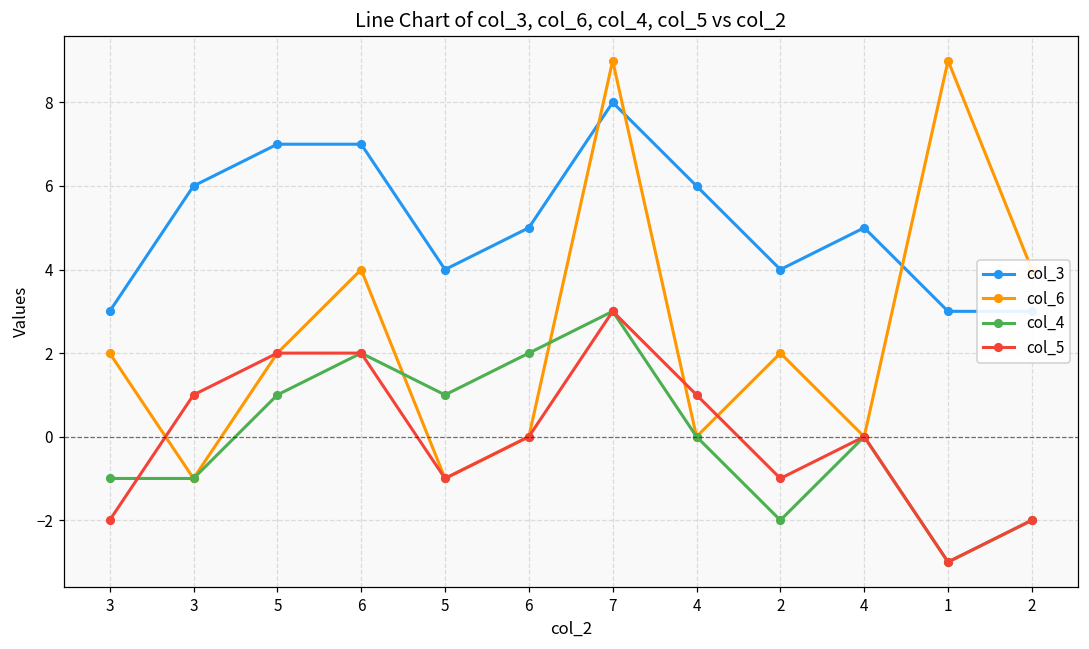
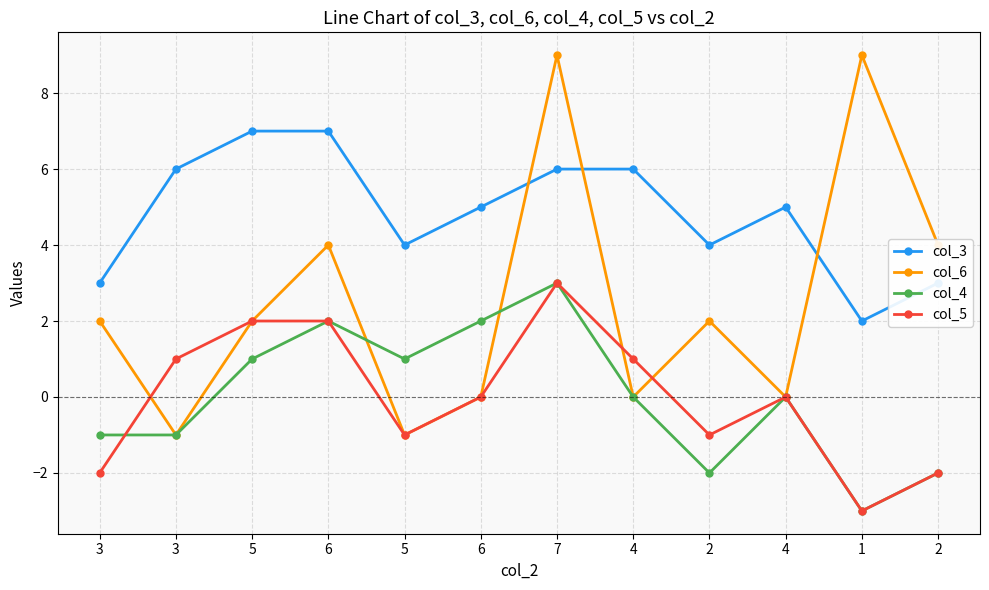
  {
    "col_3": {
-     "7": 8,
-     "1": 3
+     "7": 6,
+     "1": 2
    },
    "col_6": {
      "7": 9,
      "1": 9
    }
  }
